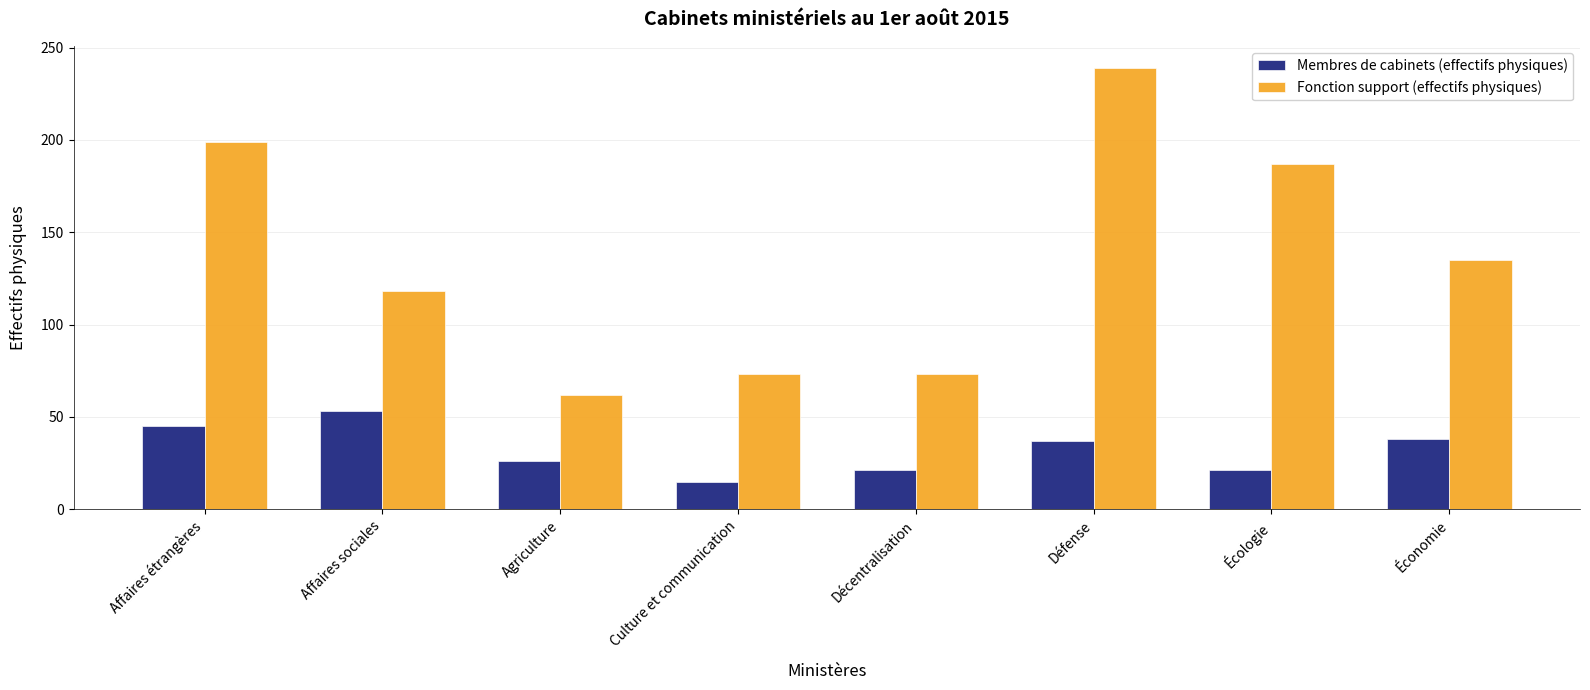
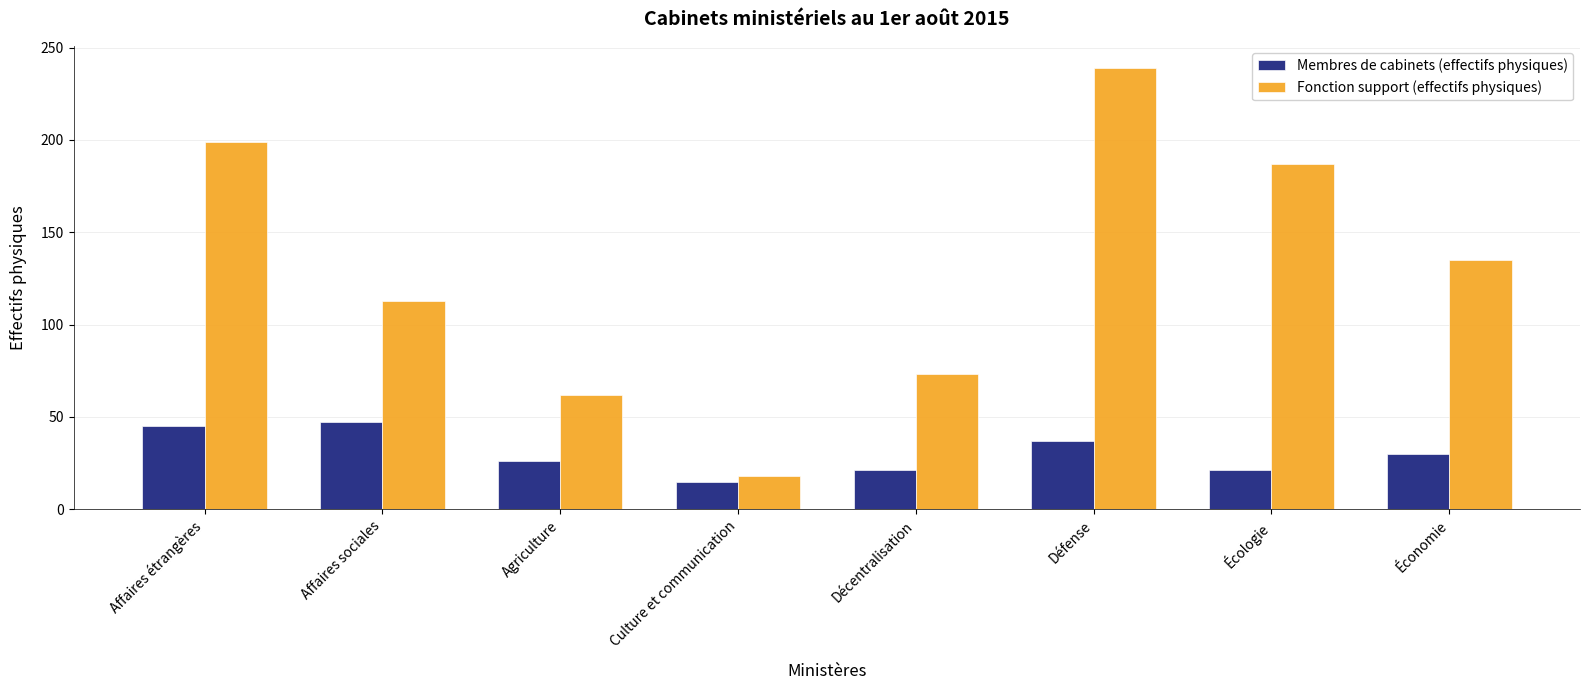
  {
    "Membres de cabinets (effectifs physiques)": {
      "Affaires étrangères": 45,
-     "Affaires sociales": 53,
+     "Affaires sociales": 47,
      "Agriculture": 26,
      "Culture et communication": 15,
      "Décentralisation": 21,
      "Défense": 37,
      "Écologie": 21,
-     "Économie": 38
+     "Économie": 30
    },
    "Fonction support (effectifs physiques)": {
      "Affaires étrangères": 199,
-     "Affaires sociales": 118,
+     "Affaires sociales": 113,
      "Agriculture": 62,
-     "Culture et communication": 73,
+     "Culture et communication": 18,
      "Décentralisation": 73,
      "Défense": 239,
      "Écologie": 187,
      "Économie": 135
    }
  }
